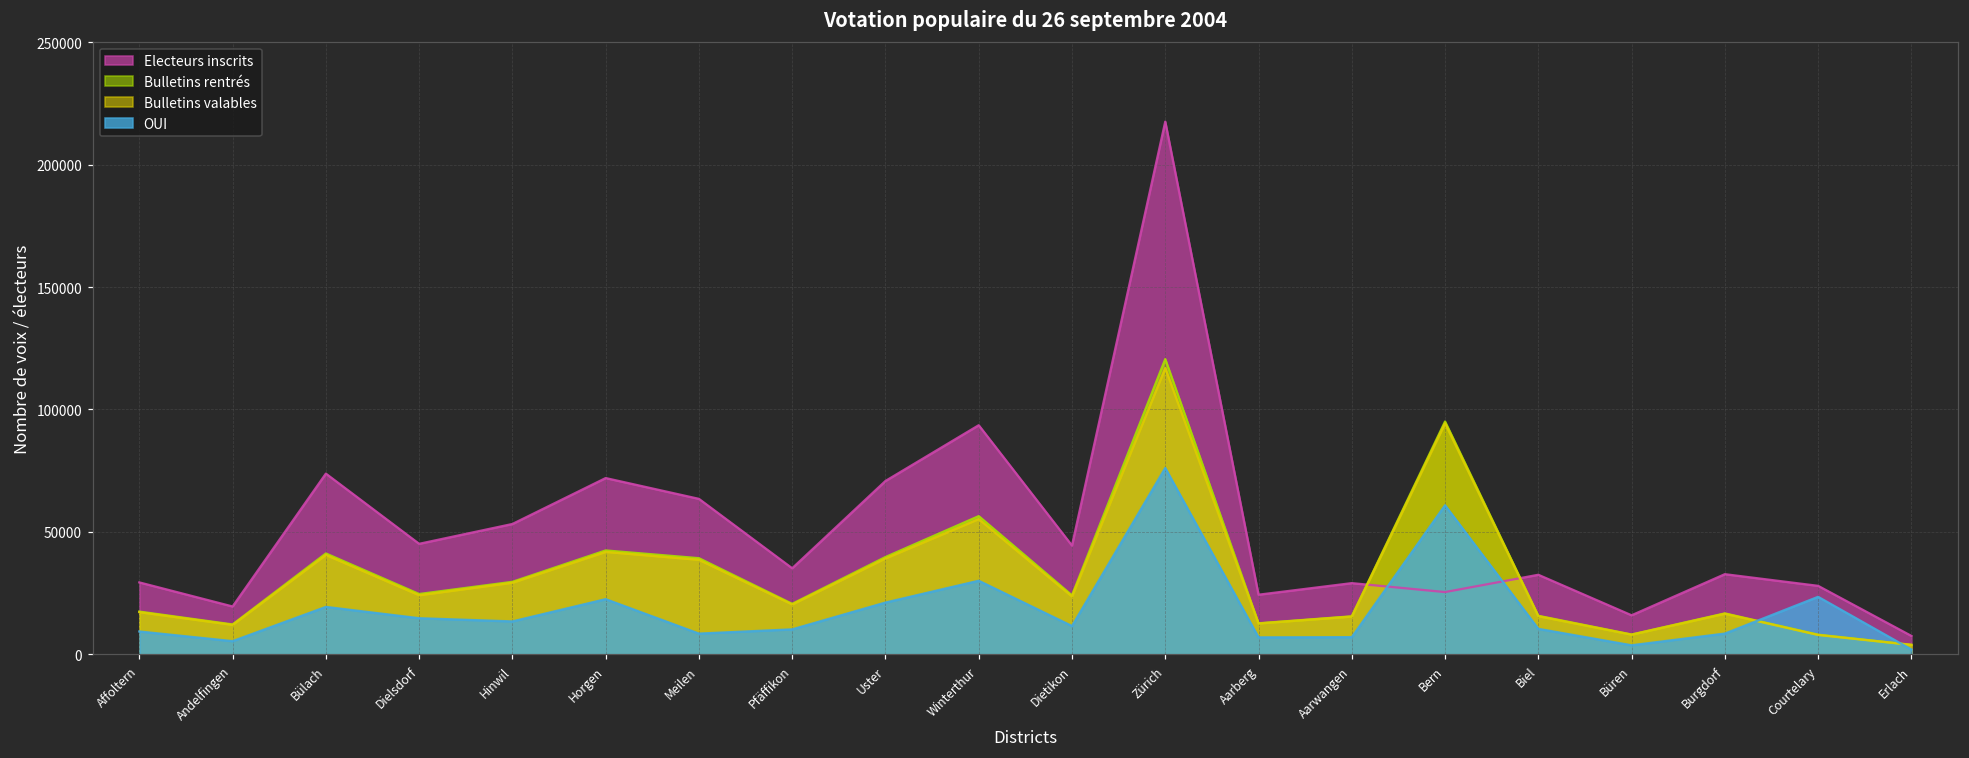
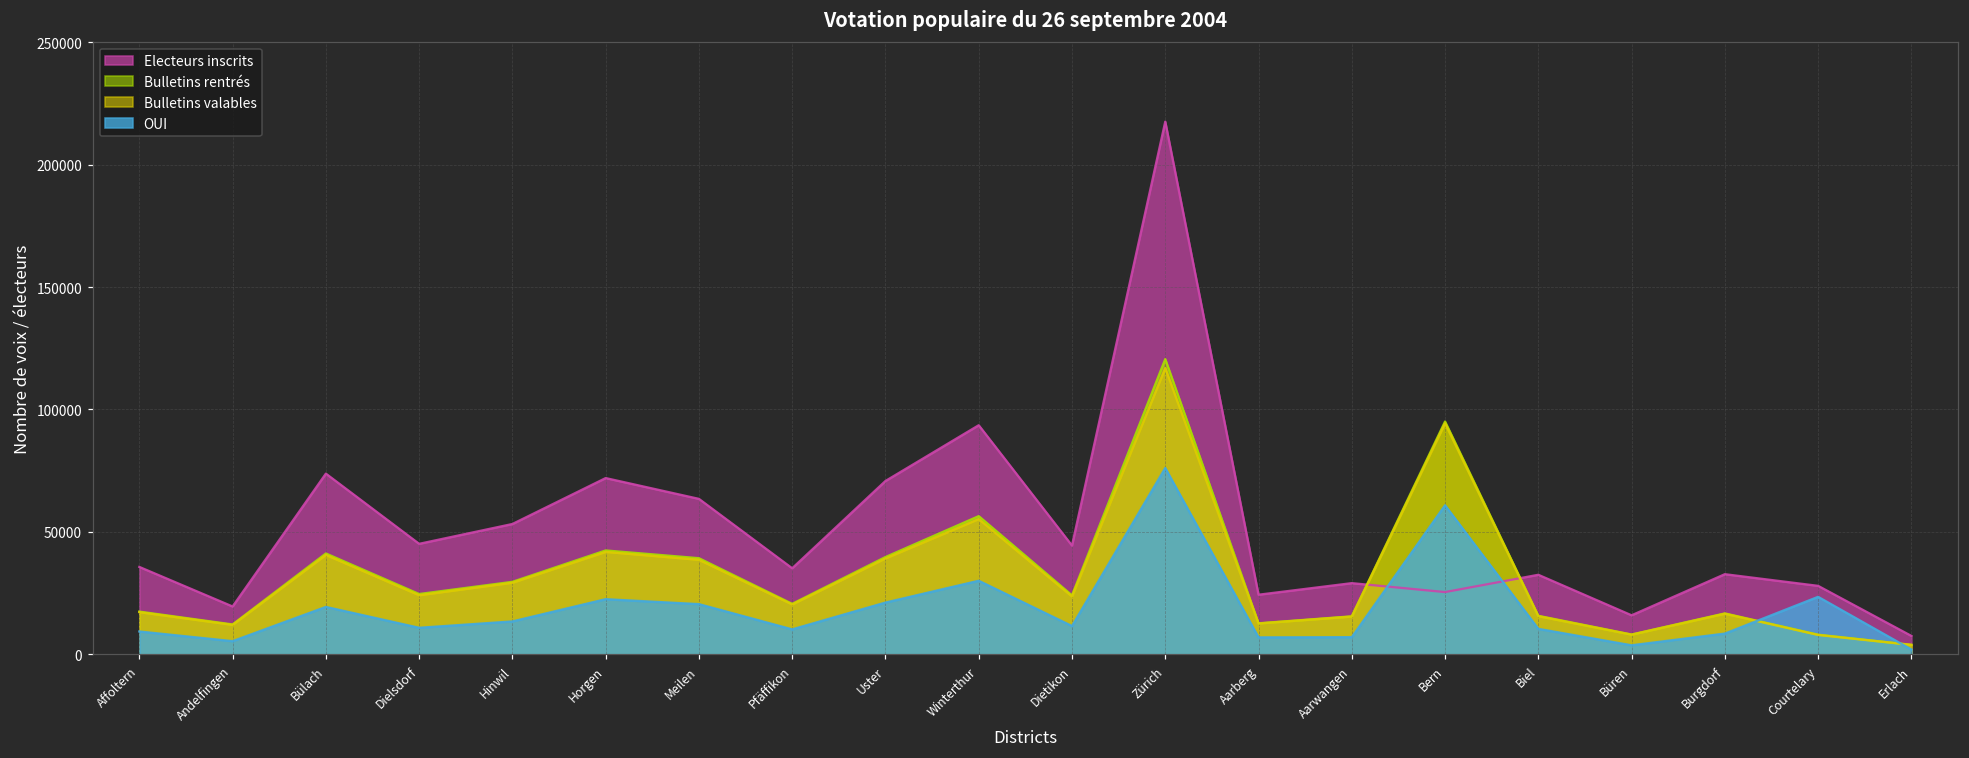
  {
    "Electeurs inscrits": {
-     "Affoltern": 29000,
+     "Affoltern": 36000,
      "Andelfingen": 19000,
      "Bülach": 74000,
      "Dielsdorf": 45000,
      "Hinwil": 53000,
      "Horgen": 72000,
      "Meilen": 63000,
      "Pfäffikon": 35000,
      "Uster": 71000,
      "Winterthur": 94000,
      "Dietikon": 44000,
      "Zürich": 218000,
      "Aarberg": 24000,
      "Aarwangen": 29000,
      "Bern": 25000,
      "Biel": 32000,
      "Büren": 16000,
      "Burgdorf": 33000,
      "Courtelary": 28000,
      "Erlach": 7000
    },
    "OUI": {
      "Affoltern": 9000,
      "Andelfingen": 5000,
      "Bülach": 19000,
-     "Dielsdorf": 15000,
+     "Dielsdorf": 11000,
      "Hinwil": 13000,
      "Horgen": 22000,
-     "Meilen": 8000,
+     "Meilen": 20000,
      "Pfäffikon": 10000,
      "Uster": 21000,
      "Winterthur": 30000,
      "Dietikon": 11000,
      "Zürich": 76000,
      "Aarberg": 7000,
      "Aarwangen": 7000,
      "Bern": 61000,
      "Biel": 10000,
      "Büren": 4000,
      "Burgdorf": 8000,
      "Courtelary": 23000,
      "Erlach": 2000
    }
  }
